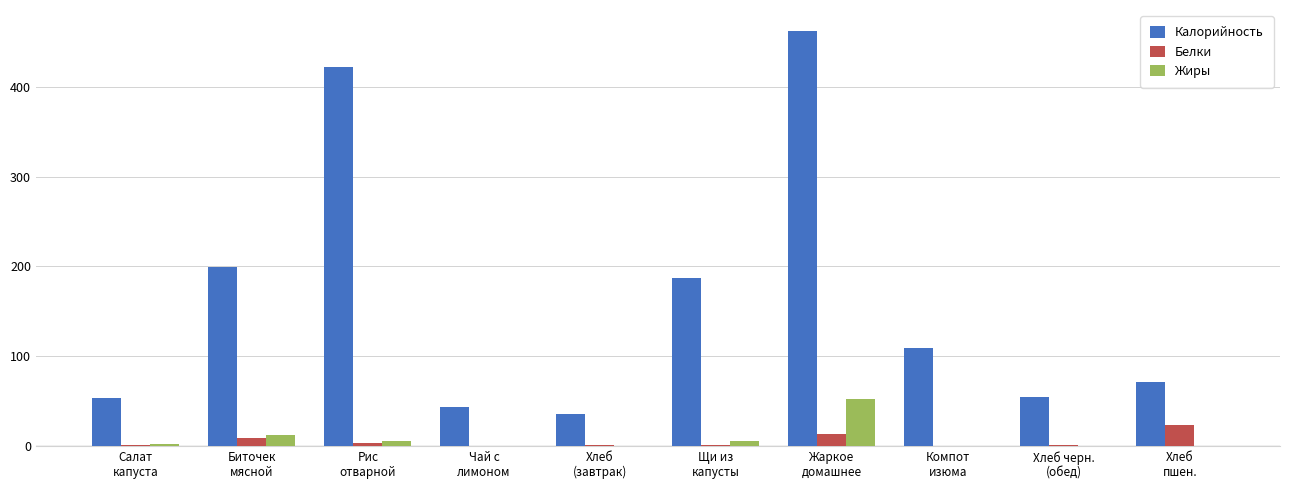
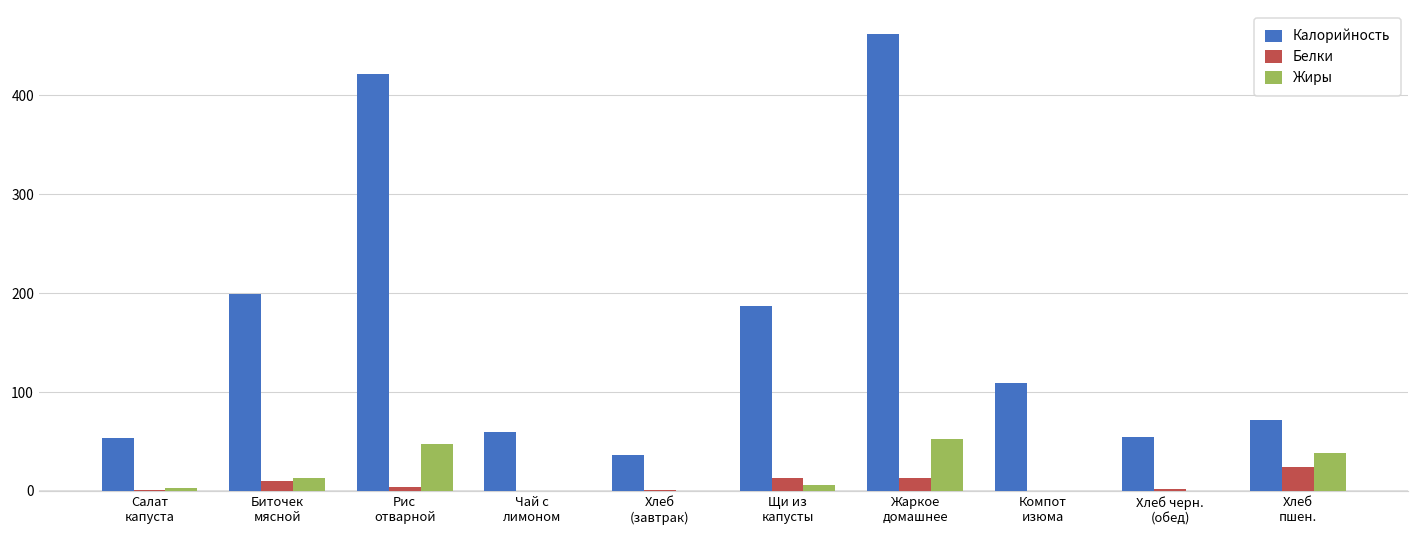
  {
    "Калорийность": {
      "Салат капуста": 50,
      "Биточек мясной": 200,
      "Рис отварной": 420,
-     "Чай с лимоном": 40,
+     "Чай с лимоном": 60,
      "Хлеб (завтрак)": 40,
      "Щи из капусты": 190,
      "Жаркое домашнее": 460,
      "Компот изюма": 110,
      "Хлеб черн. (обед)": 50,
      "Хлеб пшен.": 70
    },
    "Белки": {
      "Биточек мясной": 10,
      "Рис отварной": 0,
-     "Щи из капусты": 0,
+     "Щи из капусты": 10,
      "Жаркое домашнее": 10,
      "Хлеб пшен.": 20
    },
    "Жиры": {
      "Салат капуста": 0,
      "Биточек мясной": 10,
-     "Рис отварной": 10,
+     "Рис отварной": 50,
      "Щи из капусты": 10,
      "Жаркое домашнее": 50,
      "Компот изюма": 0,
-     "Хлеб пшен.": 0
+     "Хлеб пшен.": 40
    }
  }
